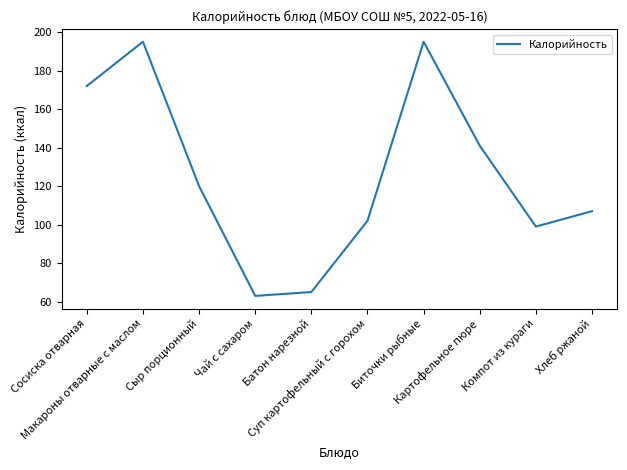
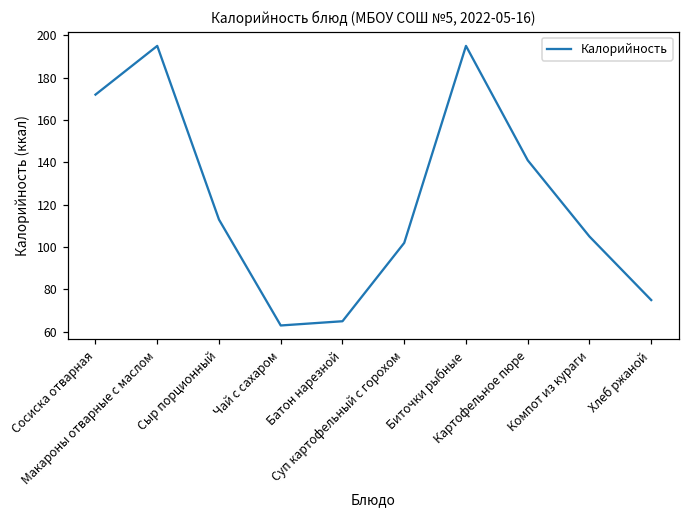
  {
    "Сосиска отварная": 172,
    "Макароны отварные с маслом": 195,
-   "Сыр порционный": 120,
+   "Сыр порционный": 113,
    "Чай с сахаром": 63,
    "Батон нарезной": 65,
    "Суп картофельный с горохом": 102,
    "Биточки рыбные": 195,
    "Картофельное пюре": 141,
-   "Компот из кураги": 99,
-   "Хлеб ржаной": 107
+   "Компот из кураги": 105,
+   "Хлеб ржаной": 75
  }
